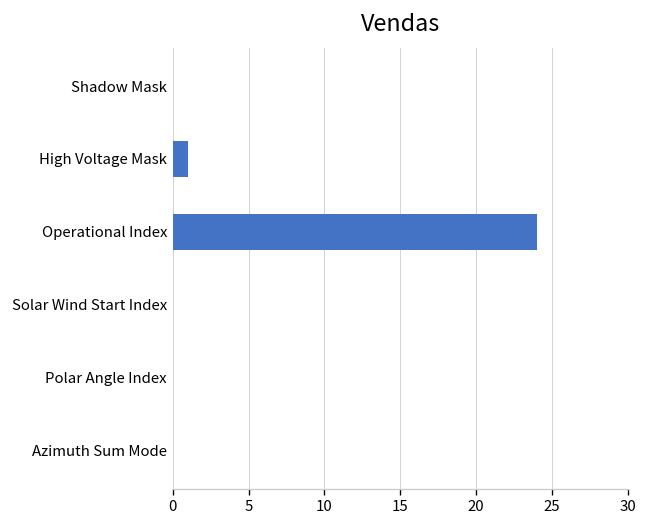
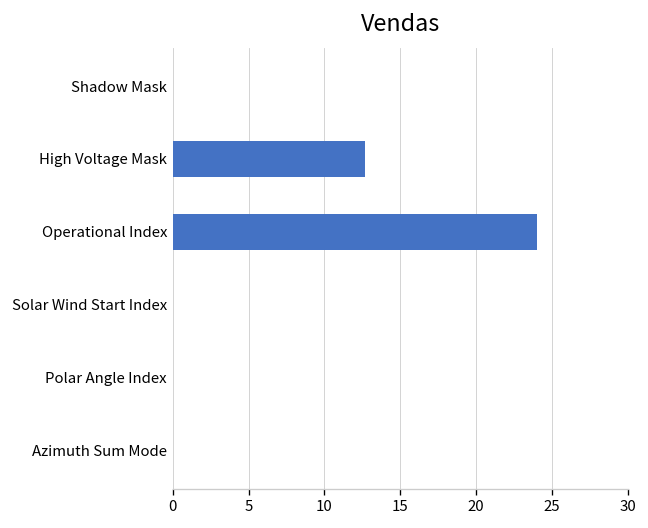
  {
    "Shadow Mask": 0.0,
-   "High Voltage Mask": 1.0,
+   "High Voltage Mask": 12.7,
    "Operational Index": 24.0,
    "Solar Wind Start Index": 0.0,
    "Polar Angle Index": 0.0,
    "Azimuth Sum Mode": 0.0
  }
